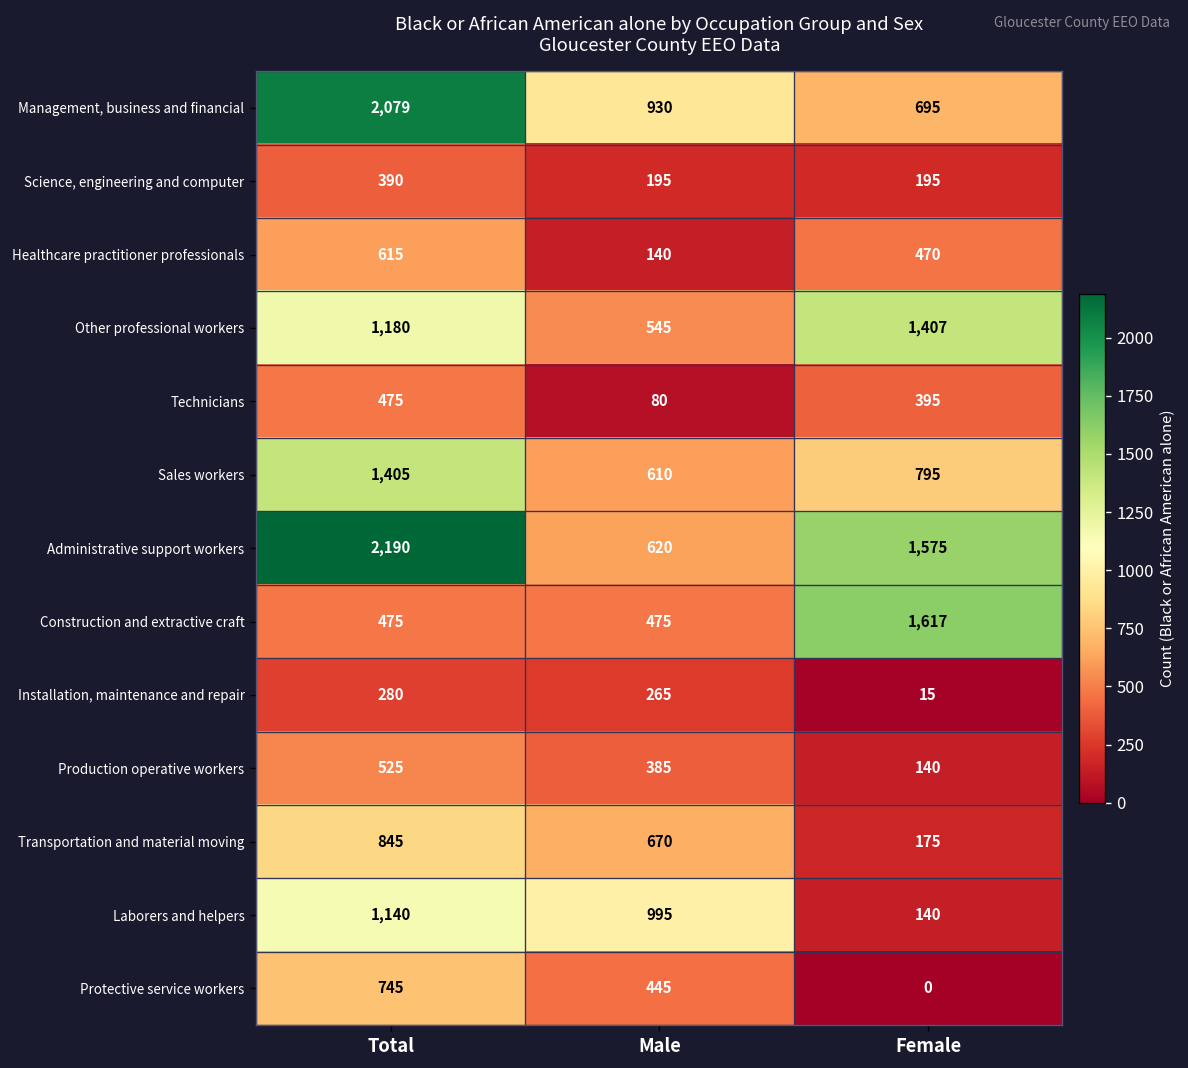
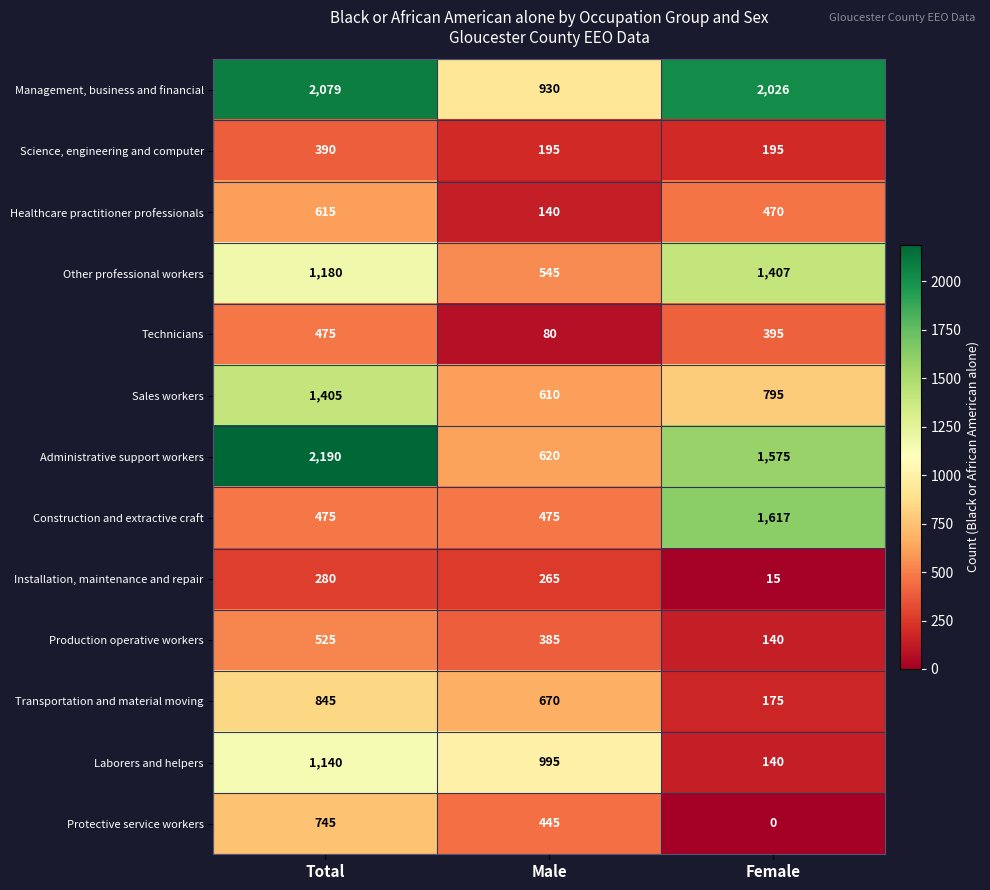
  {
    "Management, business and financial": {
      "Total": "2,079",
      "Male": "930",
-     "Female": "695"
+     "Female": "2,026"
    },
    "Science, engineering and computer": {
      "Total": "390",
      "Male": "195",
      "Female": "195"
    },
    "Healthcare practitioner professionals": {
      "Total": "615",
      "Male": "140",
      "Female": "470"
    },
    "Other professional workers": {
      "Total": "1,180",
      "Male": "545",
      "Female": "1,407"
    },
    "Technicians": {
      "Total": "475",
      "Male": "80",
      "Female": "395"
    },
    "Sales workers": {
      "Total": "1,405",
      "Male": "610",
      "Female": "795"
    },
    "Administrative support workers": {
      "Total": "2,190",
      "Male": "620",
      "Female": "1,575"
    },
    "Construction and extractive craft": {
      "Total": "475",
      "Male": "475",
      "Female": "1,617"
    },
    "Installation, maintenance and repair": {
      "Total": "280",
      "Male": "265",
      "Female": "15"
    },
    "Production operative workers": {
      "Total": "525",
      "Male": "385",
      "Female": "140"
    },
    "Transportation and material moving": {
      "Total": "845",
      "Male": "670",
      "Female": "175"
    },
    "Laborers and helpers": {
      "Total": "1,140",
      "Male": "995",
      "Female": "140"
    },
    "Protective service workers": {
      "Total": "745",
      "Male": "445",
      "Female": "0"
    }
  }
